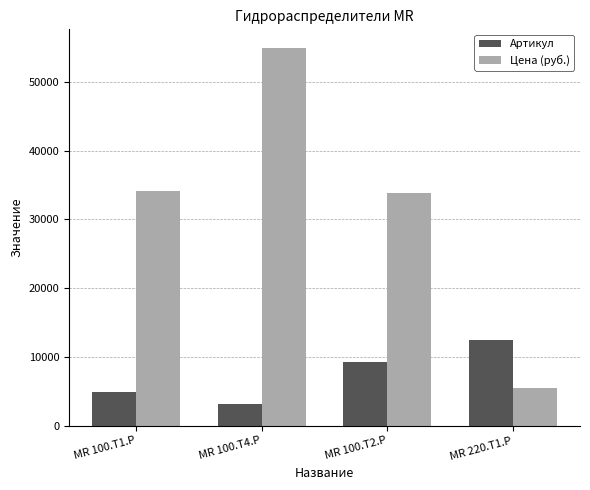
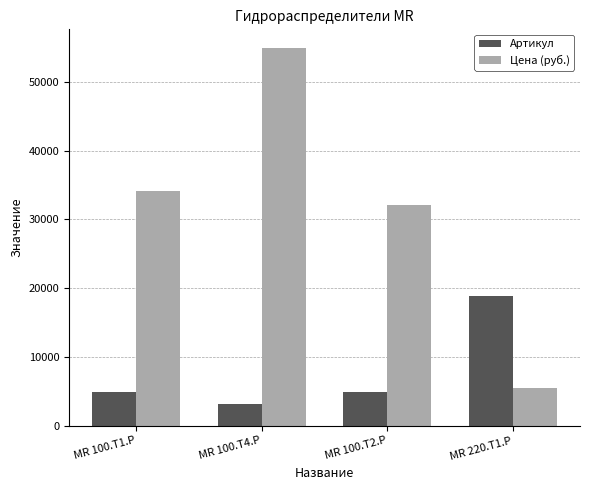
  {
    "Артикул": {
      "MR 100.T1.P": 5000,
      "MR 100.T4.P": 3000,
-     "MR 100.T2.P": 9000,
-     "MR 220.T1.P": 12000
+     "MR 100.T2.P": 5000,
+     "MR 220.T1.P": 19000
    },
    "Цена (руб.)": {
      "MR 100.T1.P": 34000,
      "MR 100.T4.P": 55000,
-     "MR 100.T2.P": 34000,
+     "MR 100.T2.P": 32000,
      "MR 220.T1.P": 6000
    }
  }
